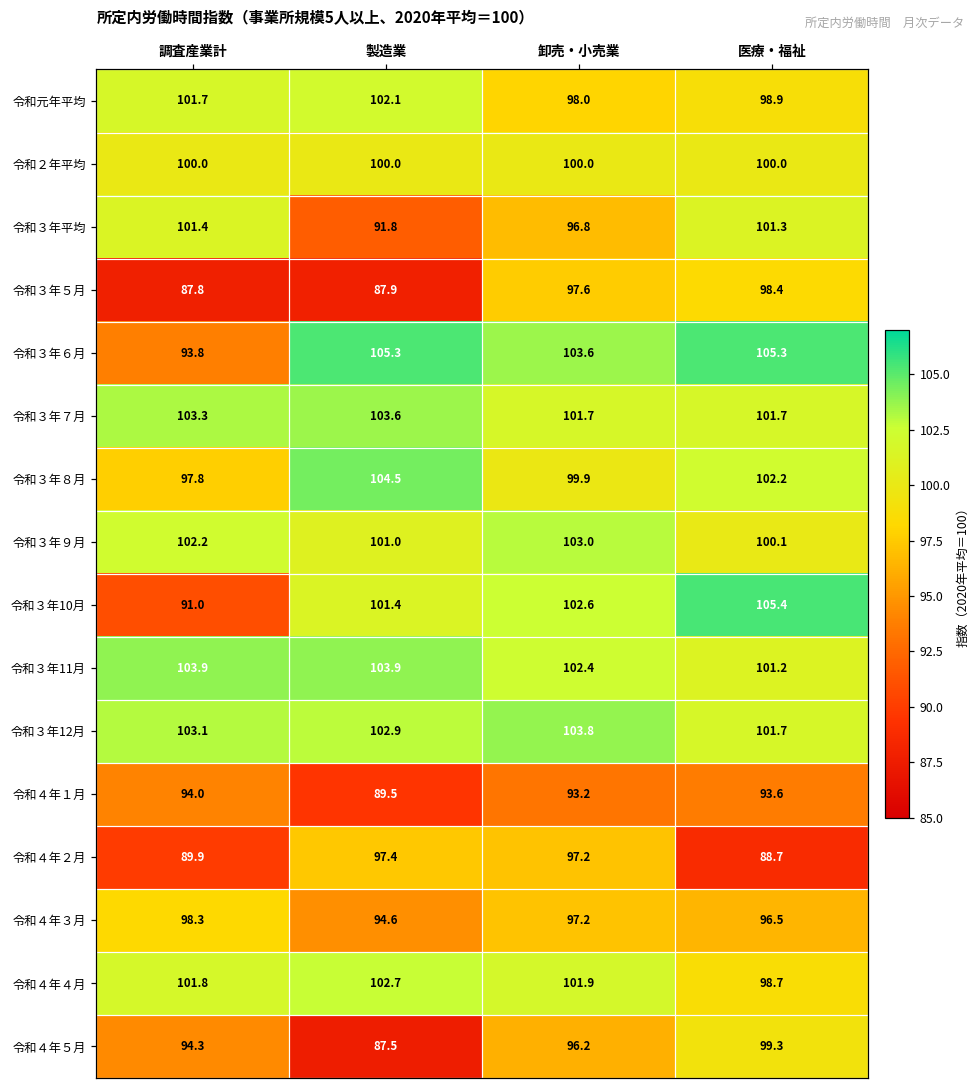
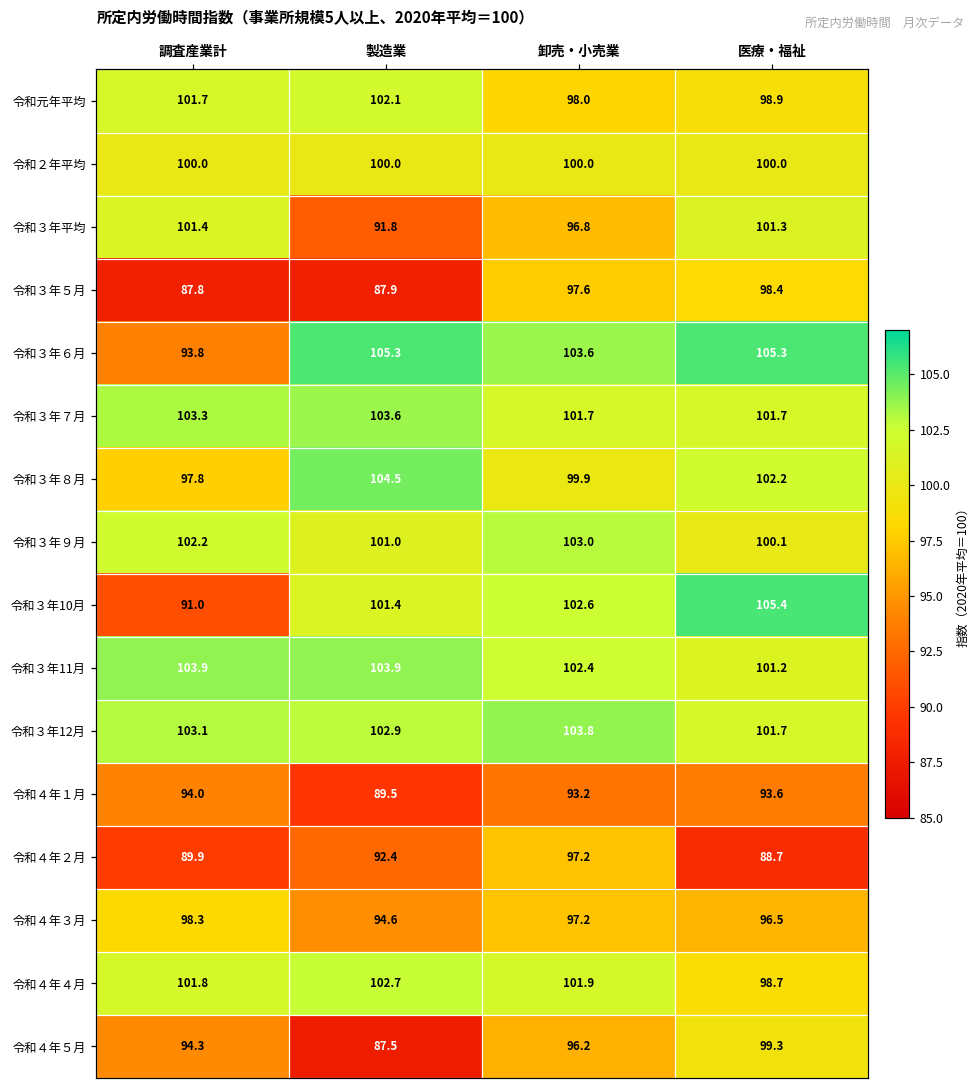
  {
    "令和元年平均": {
      "調査産業計": 101.7,
      "製造業": 102.1,
      "卸売・小売業": 98.0,
      "医療・福祉": 98.9
    },
    "令和２年平均": {
      "調査産業計": 100.0,
      "製造業": 100.0,
      "卸売・小売業": 100.0,
      "医療・福祉": 100.0
    },
    "令和３年平均": {
      "調査産業計": 101.4,
      "製造業": 91.8,
      "卸売・小売業": 96.8,
      "医療・福祉": 101.3
    },
    "令和３年５月": {
      "調査産業計": 87.8,
      "製造業": 87.9,
      "卸売・小売業": 97.6,
      "医療・福祉": 98.4
    },
    "令和３年６月": {
      "調査産業計": 93.8,
      "製造業": 105.3,
      "卸売・小売業": 103.6,
      "医療・福祉": 105.3
    },
    "令和３年７月": {
      "調査産業計": 103.3,
      "製造業": 103.6,
      "卸売・小売業": 101.7,
      "医療・福祉": 101.7
    },
    "令和３年８月": {
      "調査産業計": 97.8,
      "製造業": 104.5,
      "卸売・小売業": 99.9,
      "医療・福祉": 102.2
    },
    "令和３年９月": {
      "調査産業計": 102.2,
      "製造業": 101.0,
      "卸売・小売業": 103.0,
      "医療・福祉": 100.1
    },
    "令和３年10月": {
      "調査産業計": 91.0,
      "製造業": 101.4,
      "卸売・小売業": 102.6,
      "医療・福祉": 105.4
    },
    "令和３年11月": {
      "調査産業計": 103.9,
      "製造業": 103.9,
      "卸売・小売業": 102.4,
      "医療・福祉": 101.2
    },
    "令和３年12月": {
      "調査産業計": 103.1,
      "製造業": 102.9,
      "卸売・小売業": 103.8,
      "医療・福祉": 101.7
    },
    "令和４年１月": {
      "調査産業計": 94.0,
      "製造業": 89.5,
      "卸売・小売業": 93.2,
      "医療・福祉": 93.6
    },
    "令和４年２月": {
      "調査産業計": 89.9,
-     "製造業": 97.4,
+     "製造業": 92.4,
      "卸売・小売業": 97.2,
      "医療・福祉": 88.7
    },
    "令和４年３月": {
      "調査産業計": 98.3,
      "製造業": 94.6,
      "卸売・小売業": 97.2,
      "医療・福祉": 96.5
    },
    "令和４年４月": {
      "調査産業計": 101.8,
      "製造業": 102.7,
      "卸売・小売業": 101.9,
      "医療・福祉": 98.7
    },
    "令和４年５月": {
      "調査産業計": 94.3,
      "製造業": 87.5,
      "卸売・小売業": 96.2,
      "医療・福祉": 99.3
    }
  }
